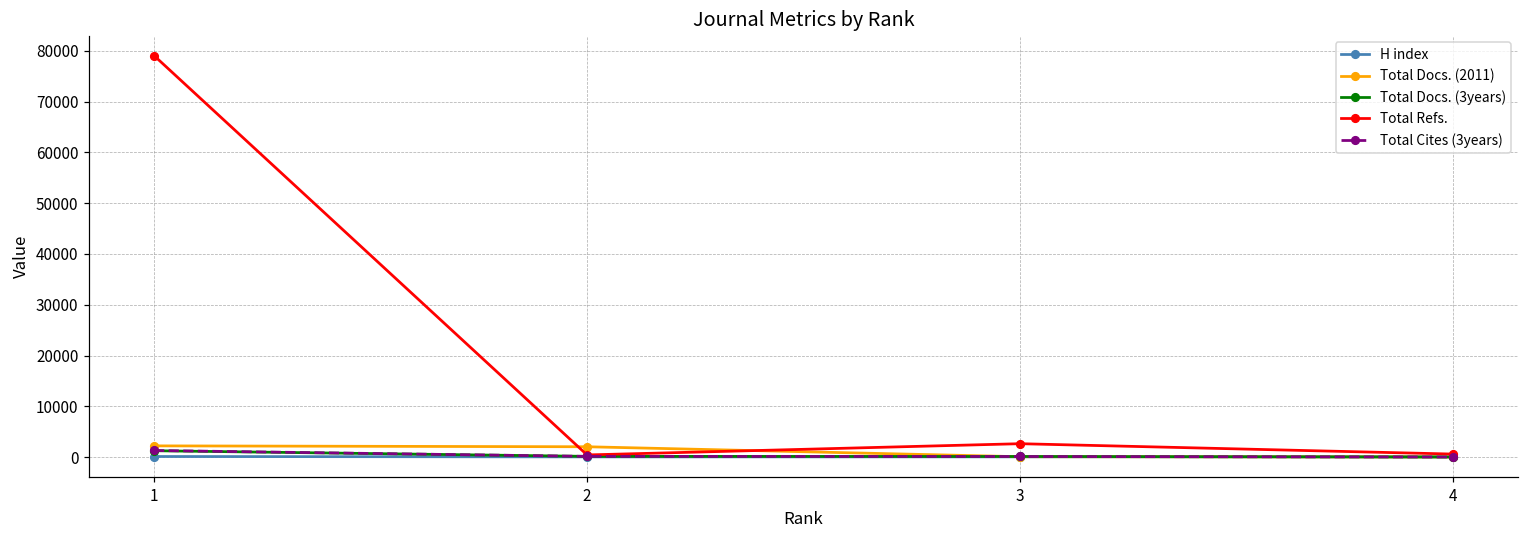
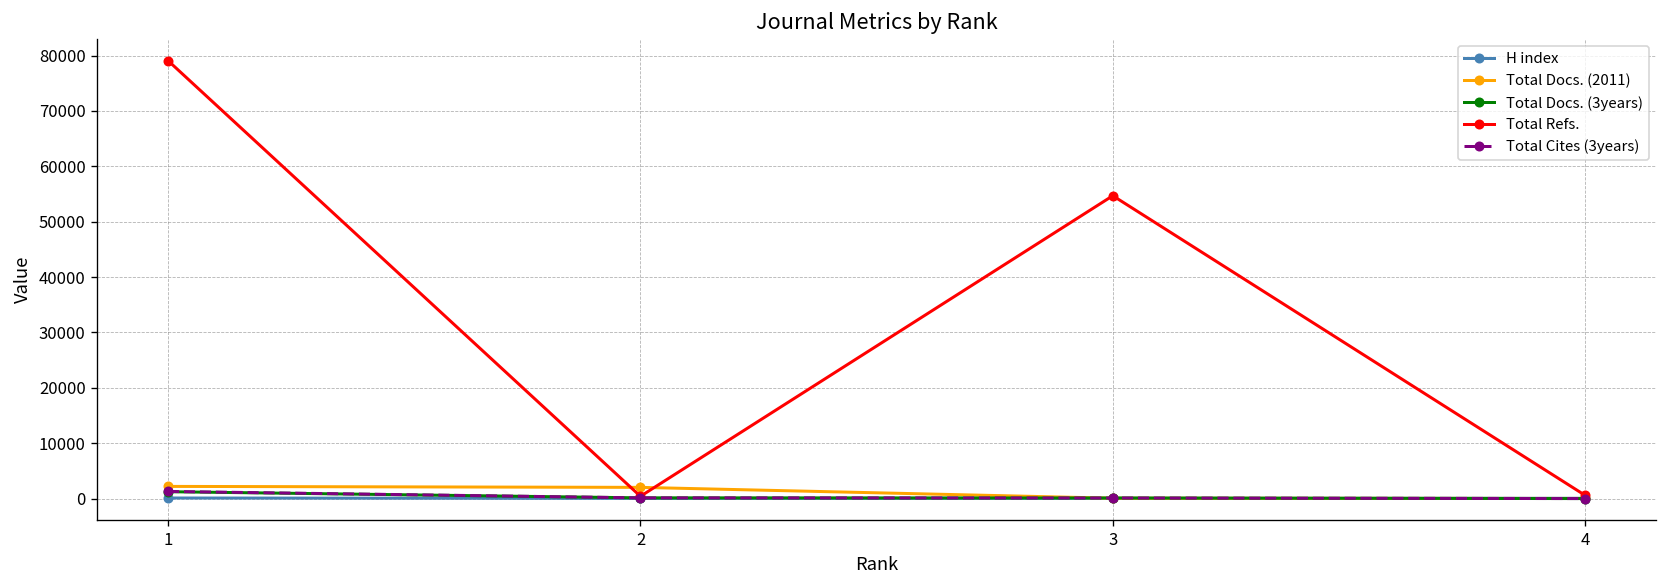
  {
    "H index": {
      "1": 0
    },
    "Total Docs. (2011)": {
      "1": 2000,
      "2": 2000
    },
    "Total Cites (3years)": {
      "1": 1000
    },
    "Total Refs.": {
      "1": 79000,
-     "3": 3000
+     "3": 55000
    }
  }
